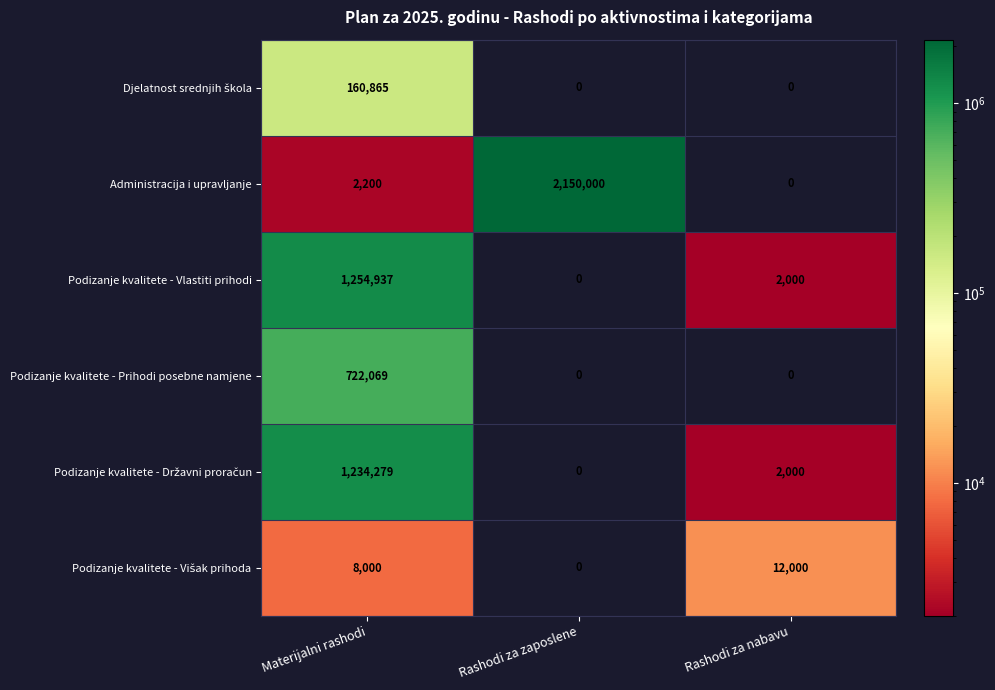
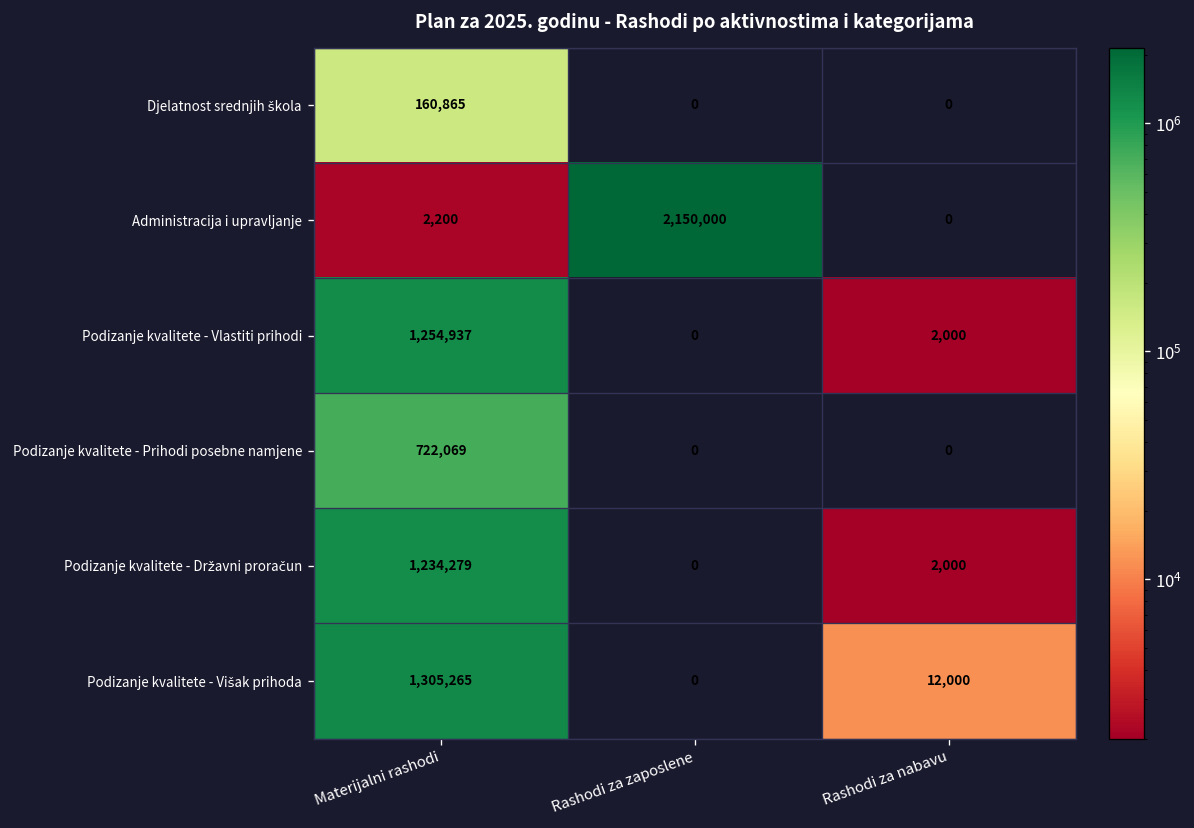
  {
    "Djelatnost srednjih škola": {
      "Materijalni rashodi": "160,865"
    },
    "Administracija i upravljanje": {
      "Materijalni rashodi": "2,200",
      "Rashodi za zaposlene": "2,150,000"
    },
    "Podizanje kvalitete - Vlastiti prihodi": {
      "Materijalni rashodi": "1,254,937",
      "Rashodi za nabavu": "2,000"
    },
    "Podizanje kvalitete - Prihodi posebne namjene": {
      "Materijalni rashodi": "722,069"
    },
    "Podizanje kvalitete - Državni proračun": {
      "Materijalni rashodi": "1,234,279",
      "Rashodi za nabavu": "2,000"
    },
    "Podizanje kvalitete - Višak prihoda": {
-     "Materijalni rashodi": "8,000",
+     "Materijalni rashodi": "1,305,265",
      "Rashodi za nabavu": "12,000"
    }
  }
